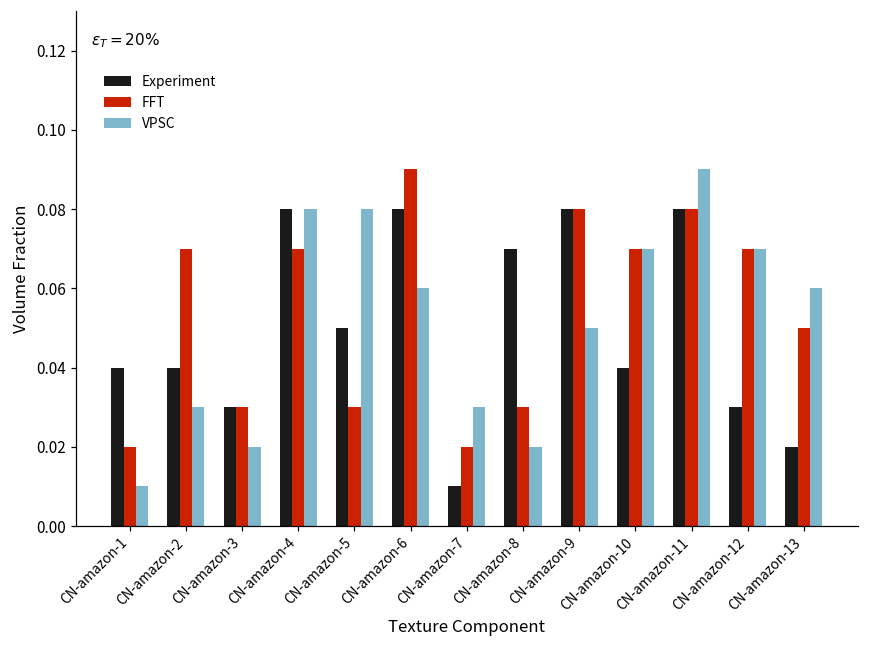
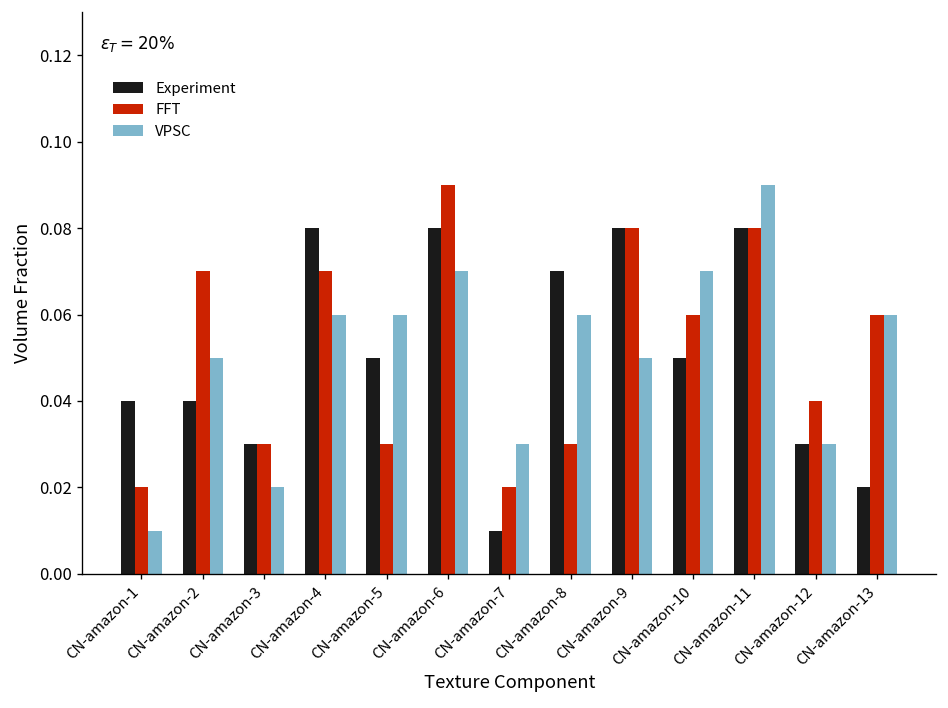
  {
    "Experiment": {
      "CN-amazon-1": 0.040,
      "CN-amazon-2": 0.040,
      "CN-amazon-3": 0.030,
      "CN-amazon-4": 0.080,
      "CN-amazon-5": 0.050,
      "CN-amazon-6": 0.080,
      "CN-amazon-7": 0.010,
      "CN-amazon-8": 0.070,
      "CN-amazon-9": 0.080,
-     "CN-amazon-10": 0.040,
+     "CN-amazon-10": 0.050,
      "CN-amazon-11": 0.080,
      "CN-amazon-12": 0.030,
      "CN-amazon-13": 0.020
    },
    "FFT": {
      "CN-amazon-1": 0.020,
      "CN-amazon-2": 0.070,
      "CN-amazon-3": 0.030,
      "CN-amazon-4": 0.070,
      "CN-amazon-5": 0.030,
      "CN-amazon-6": 0.090,
      "CN-amazon-7": 0.020,
      "CN-amazon-8": 0.030,
      "CN-amazon-9": 0.080,
-     "CN-amazon-10": 0.070,
+     "CN-amazon-10": 0.060,
      "CN-amazon-11": 0.080,
-     "CN-amazon-12": 0.070,
-     "CN-amazon-13": 0.050
+     "CN-amazon-12": 0.040,
+     "CN-amazon-13": 0.060
    },
    "VPSC": {
      "CN-amazon-1": 0.010,
-     "CN-amazon-2": 0.030,
+     "CN-amazon-2": 0.050,
      "CN-amazon-3": 0.020,
-     "CN-amazon-4": 0.080,
-     "CN-amazon-5": 0.080,
-     "CN-amazon-6": 0.060,
+     "CN-amazon-4": 0.060,
+     "CN-amazon-5": 0.060,
+     "CN-amazon-6": 0.070,
      "CN-amazon-7": 0.030,
-     "CN-amazon-8": 0.020,
+     "CN-amazon-8": 0.060,
      "CN-amazon-9": 0.050,
      "CN-amazon-10": 0.070,
      "CN-amazon-11": 0.090,
-     "CN-amazon-12": 0.070,
+     "CN-amazon-12": 0.030,
      "CN-amazon-13": 0.060
    }
  }
